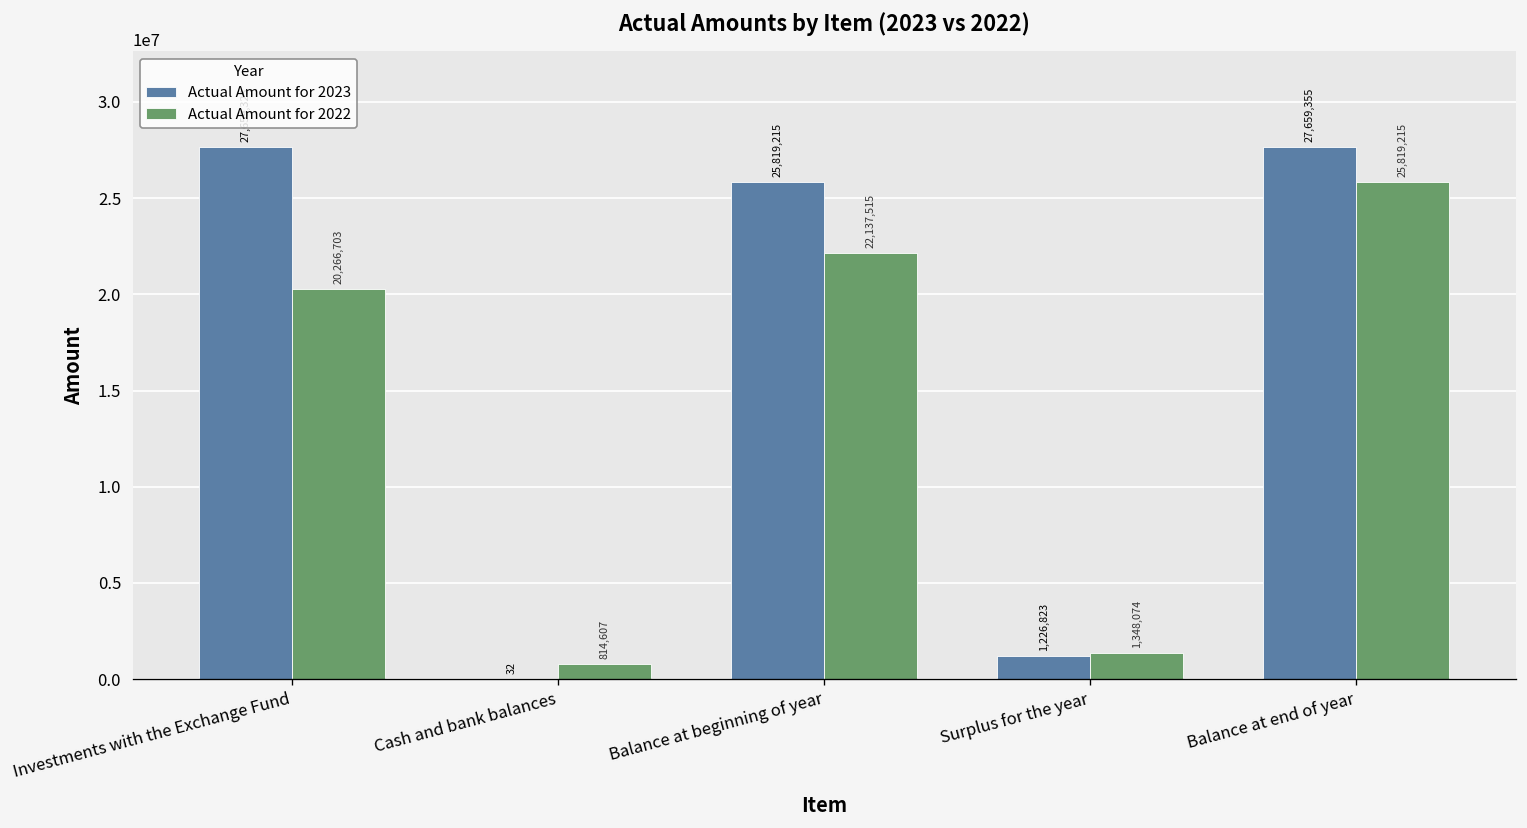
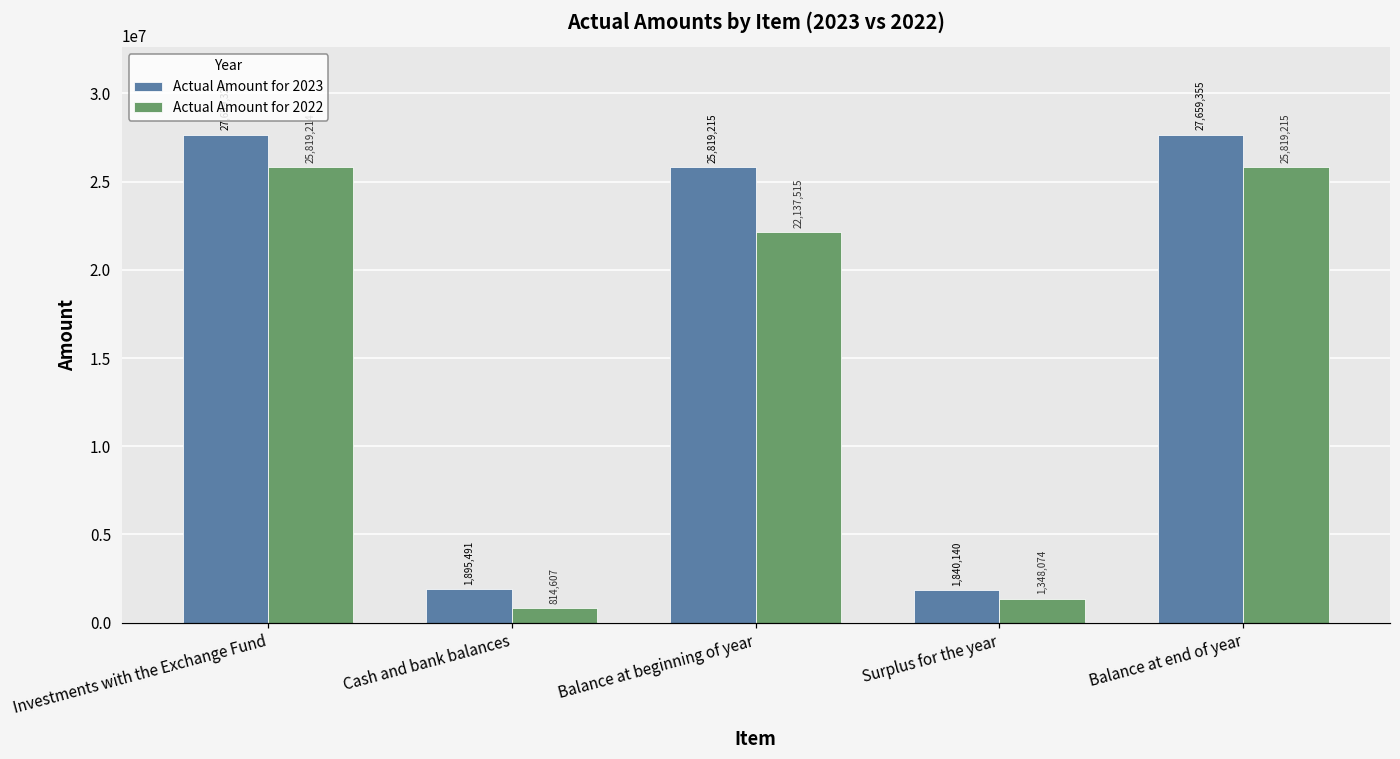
  {
    "Actual Amount for 2023": {
-     "Cash and bank balances": "32",
+     "Cash and bank balances": "1,895,491",
      "Balance at beginning of year": "25,819,215",
-     "Surplus for the year": "1,226,823",
+     "Surplus for the year": "1,840,140",
      "Balance at end of year": "27,659,355"
    },
    "Actual Amount for 2022": {
-     "Investments with the Exchange Fund": "20300000"
+     "Investments with the Exchange Fund": "25800000"
    }
  }
